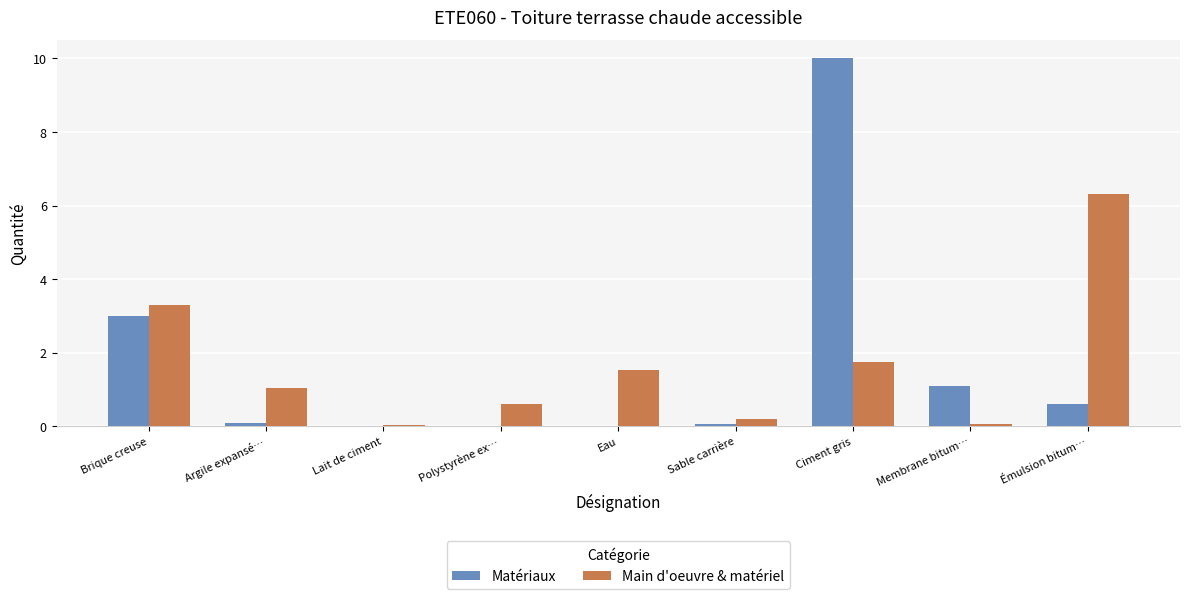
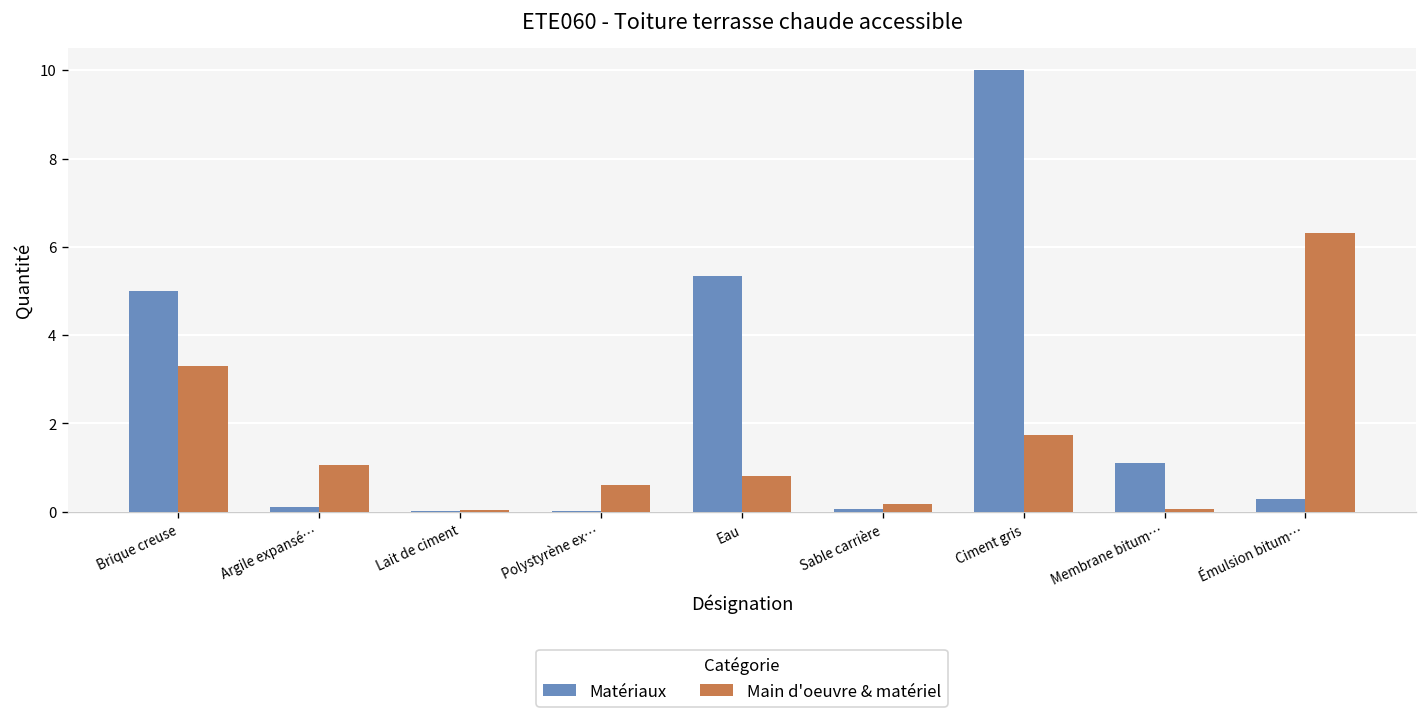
  {
    "Matériaux": {
-     "Brique creuse": 3,
+     "Brique creuse": 5,
      "Argile expansé…": 0.1,
-     "Eau": 0.0,
+     "Eau": 5.3,
      "Ciment gris": 10.0,
      "Membrane bitum…": 1.1,
-     "Émulsion bitum…": 0.6
+     "Émulsion bitum…": 0.3
    },
    "Main d'oeuvre & matériel": {
      "Brique creuse": 3.3,
      "Argile expansé…": 1.1,
      "Polystyrène ex…": 0.6,
-     "Eau": 1.5,
+     "Eau": 0.8,
      "Sable carrière": 0.2,
      "Ciment gris": 1.7,
      "Émulsion bitum…": 6.3
    }
  }
